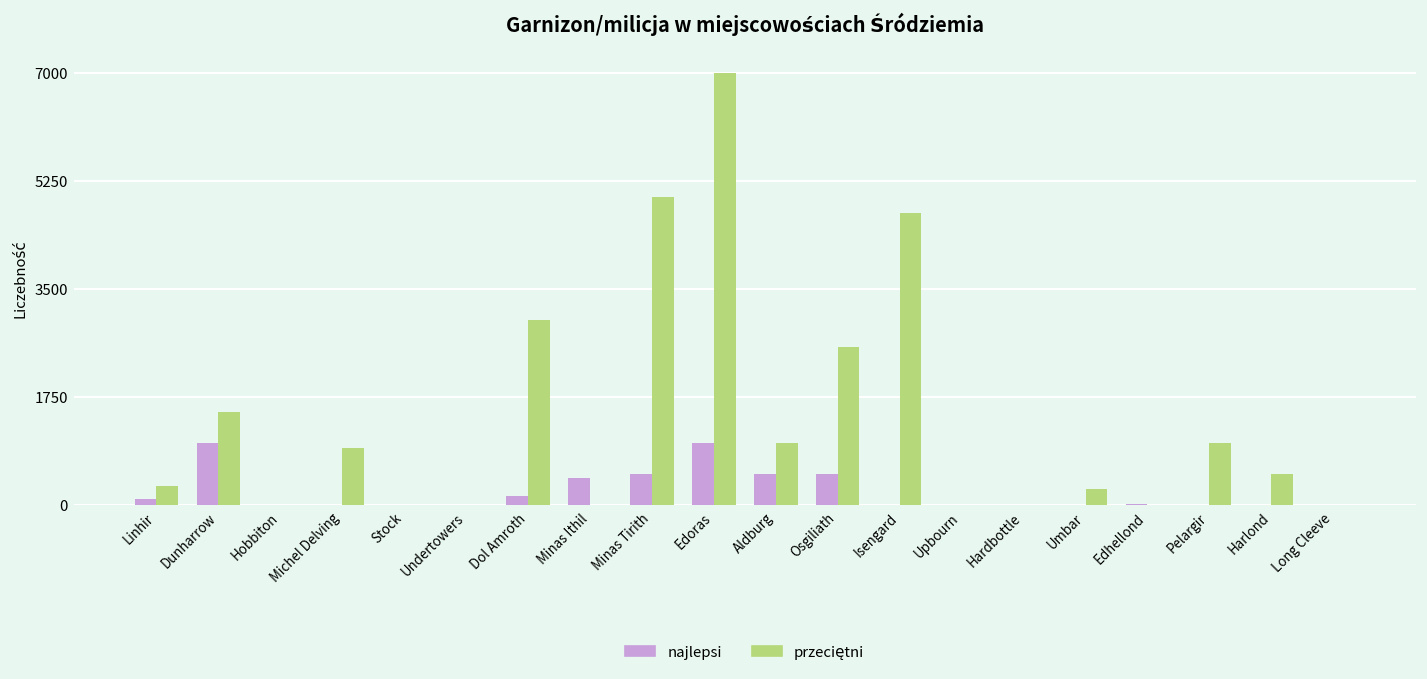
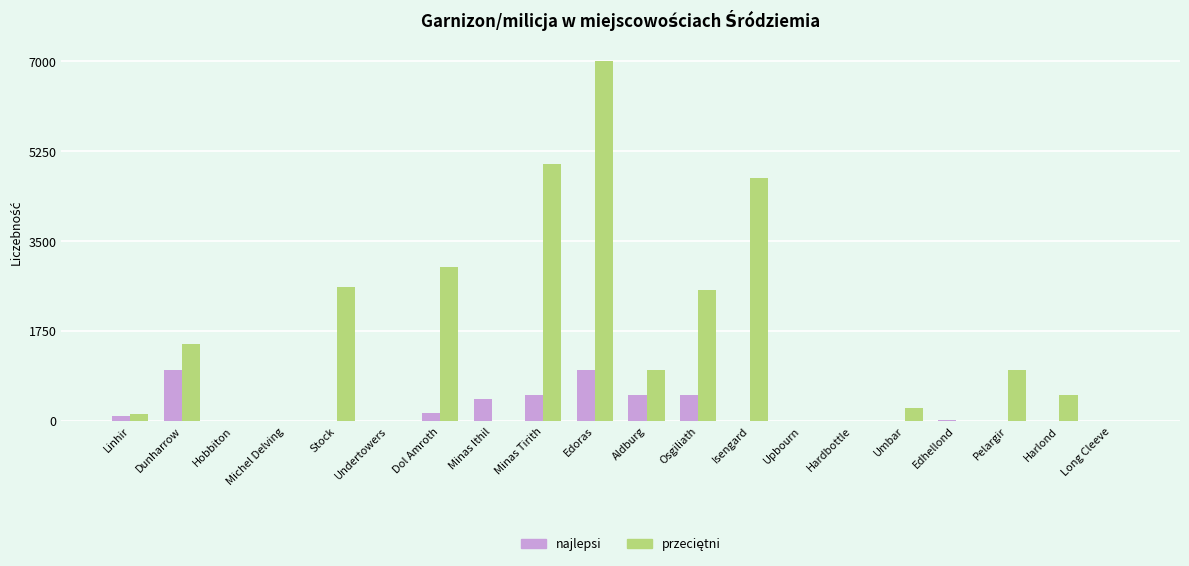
  {
    "najlepsi": {
      "Linhir": 100,
      "Dunharrow": 1000,
      "Hobbiton": 0,
      "Michel Delving": 0,
      "Stock": 0,
      "Undertowers": 0,
      "Dol Amroth": 200,
      "Minas Ithil": 400,
      "Minas Tirith": 500,
      "Edoras": 1000,
      "Aldburg": 500,
      "Osgiliath": 500,
      "Isengard": 0,
      "Upbourn": 0,
      "Hardbottle": 0,
      "Umbar": 0,
      "Pelargir": 0,
      "Harlond": 0,
      "Long Cleeve": 0
    },
    "przeciętni": {
-     "Linhir": 300,
+     "Linhir": 100,
      "Dunharrow": 1500,
      "Hobbiton": 0,
-     "Michel Delving": 900,
-     "Stock": 0,
+     "Michel Delving": 0,
+     "Stock": 2600,
      "Undertowers": 0,
      "Dol Amroth": 3000,
      "Minas Ithil": 0,
      "Minas Tirith": 5000,
      "Edoras": 7000,
      "Aldburg": 1000,
      "Osgiliath": 2600,
      "Isengard": 4700,
      "Hardbottle": 0,
      "Umbar": 300,
      "Edhellond": 0,
      "Pelargir": 1000,
      "Harlond": 500,
      "Long Cleeve": 0
    }
  }
